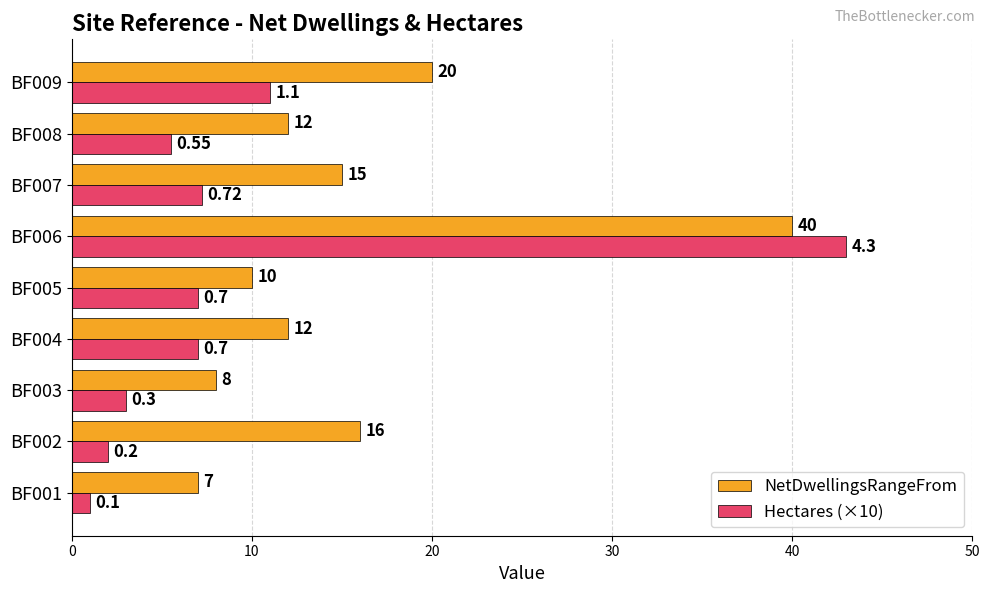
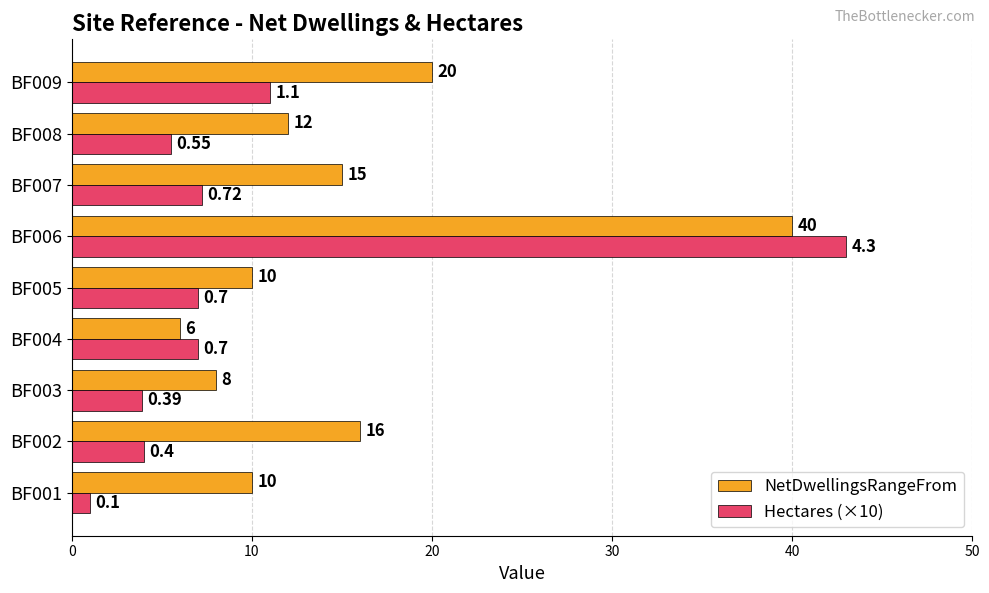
  {
    "NetDwellingsRangeFrom": {
      "BF009": 20,
      "BF008": 12,
      "BF007": 15,
      "BF006": 40,
      "BF005": 10,
-     "BF004": 12,
+     "BF004": 6,
      "BF003": 8,
      "BF002": 16,
-     "BF001": 7
+     "BF001": 10
    },
    "Hectares (×10)": {
-     "BF003": 0.3,
-     "BF002": 0.2
+     "BF003": 0.39,
+     "BF002": 0.4
    }
  }
